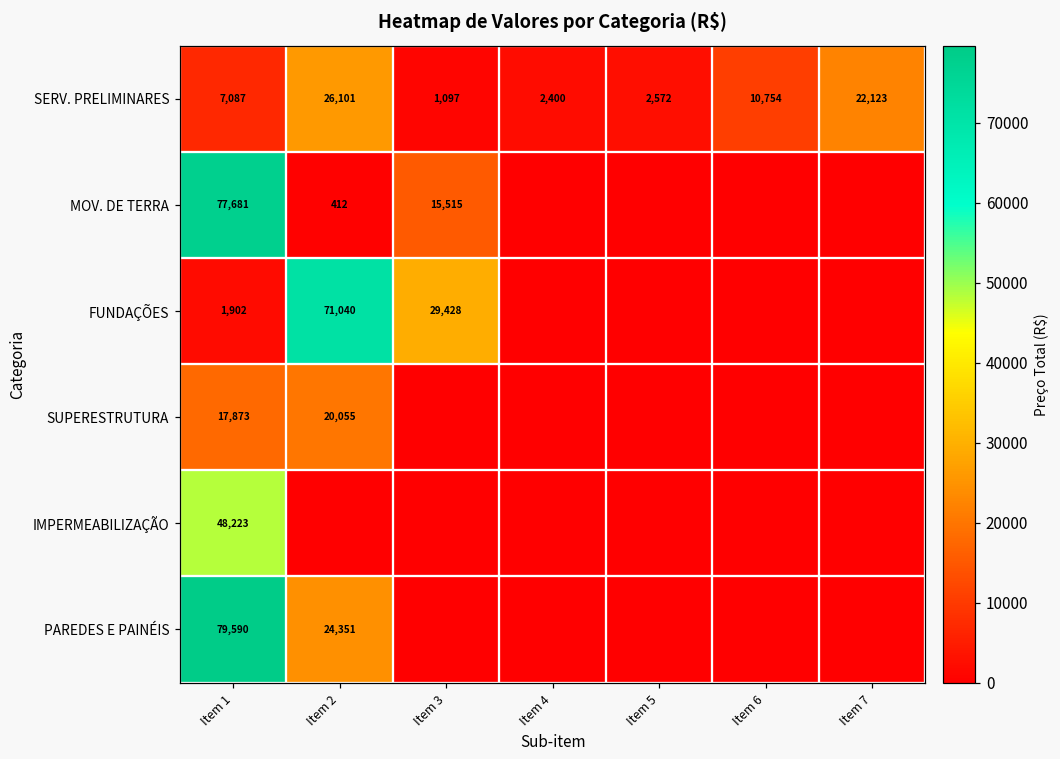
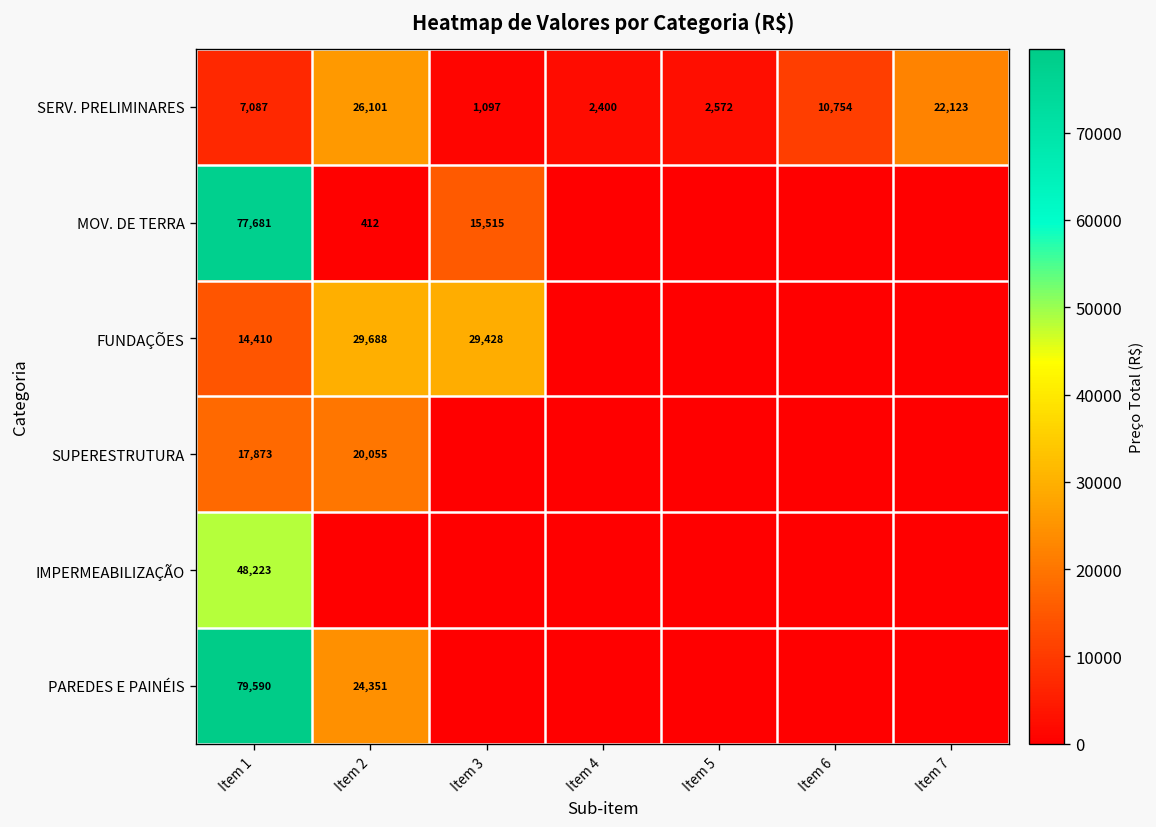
  {
    "SERV. PRELIMINARES": {
      "Item 1": "7,087",
      "Item 2": "26,101",
      "Item 3": "1,097",
      "Item 4": "2,400",
      "Item 5": "2,572",
      "Item 6": "10,754",
      "Item 7": "22,123"
    },
    "MOV. DE TERRA": {
      "Item 1": "77,681",
      "Item 2": "412",
      "Item 3": "15,515"
    },
    "FUNDAÇÕES": {
-     "Item 1": "1,902",
-     "Item 2": "71,040",
+     "Item 1": "14,410",
+     "Item 2": "29,688",
      "Item 3": "29,428"
    },
    "SUPERESTRUTURA": {
      "Item 1": "17,873",
      "Item 2": "20,055"
    },
    "IMPERMEABILIZAÇÃO": {
      "Item 1": "48,223"
    },
    "PAREDES E PAINÉIS": {
      "Item 1": "79,590",
      "Item 2": "24,351"
    }
  }
